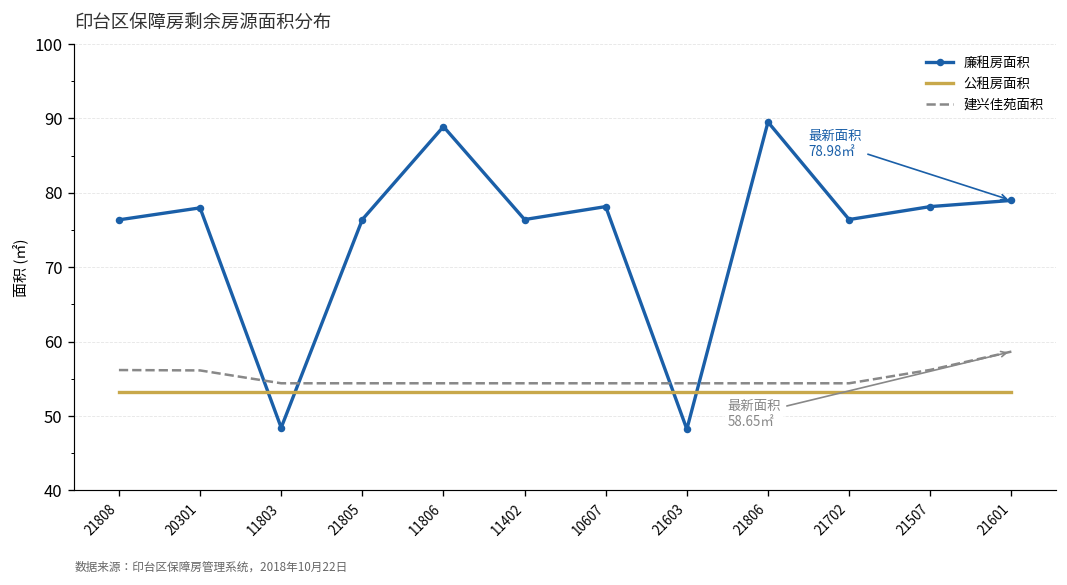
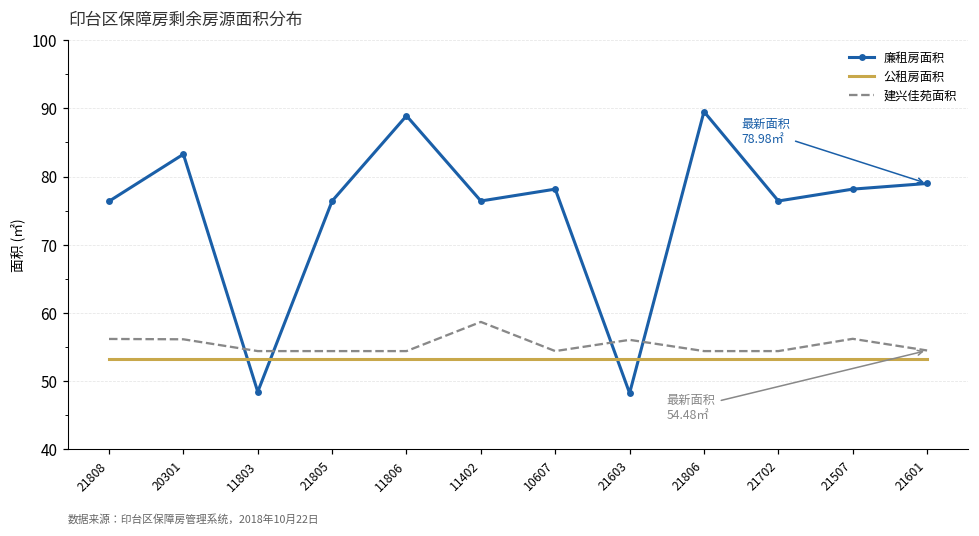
  {
    "廉租房面积": {
      "21808": "76",
-     "20301": "78",
+     "20301": "83",
      "11803": "48",
      "21805": "76",
      "11806": "89",
      "11402": "76",
      "10607": "78",
      "21603": "48",
      "21806": "90",
      "21702": "76",
      "21507": "78"
    },
    "公租房面积": {
      "21808": "53",
      "20301": "53",
      "11803": "53",
      "21805": "53",
      "11806": "53",
      "11402": "53",
      "10607": "53",
      "21603": "53",
      "21601": "53"
    },
    "建兴佳苑面积": {
-     "11402": "54",
-     "21603": "54",
-     "21601": "58.65㎡"
+     "11402": "59",
+     "21603": "56",
+     "21601": "54.48㎡"
    }
  }
